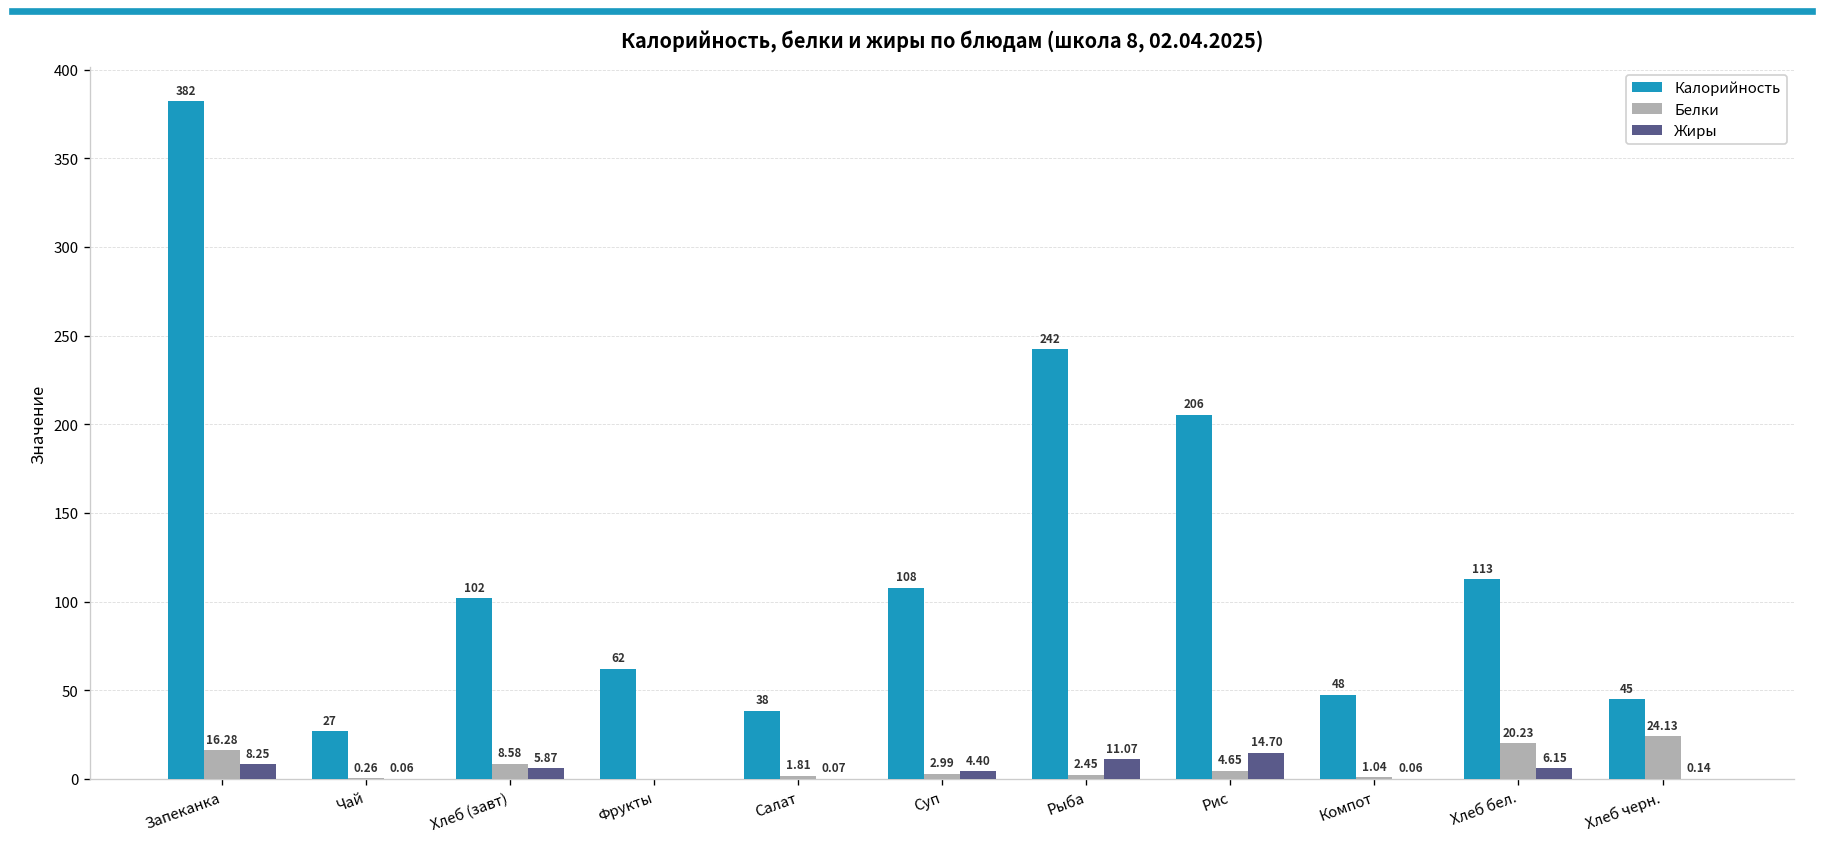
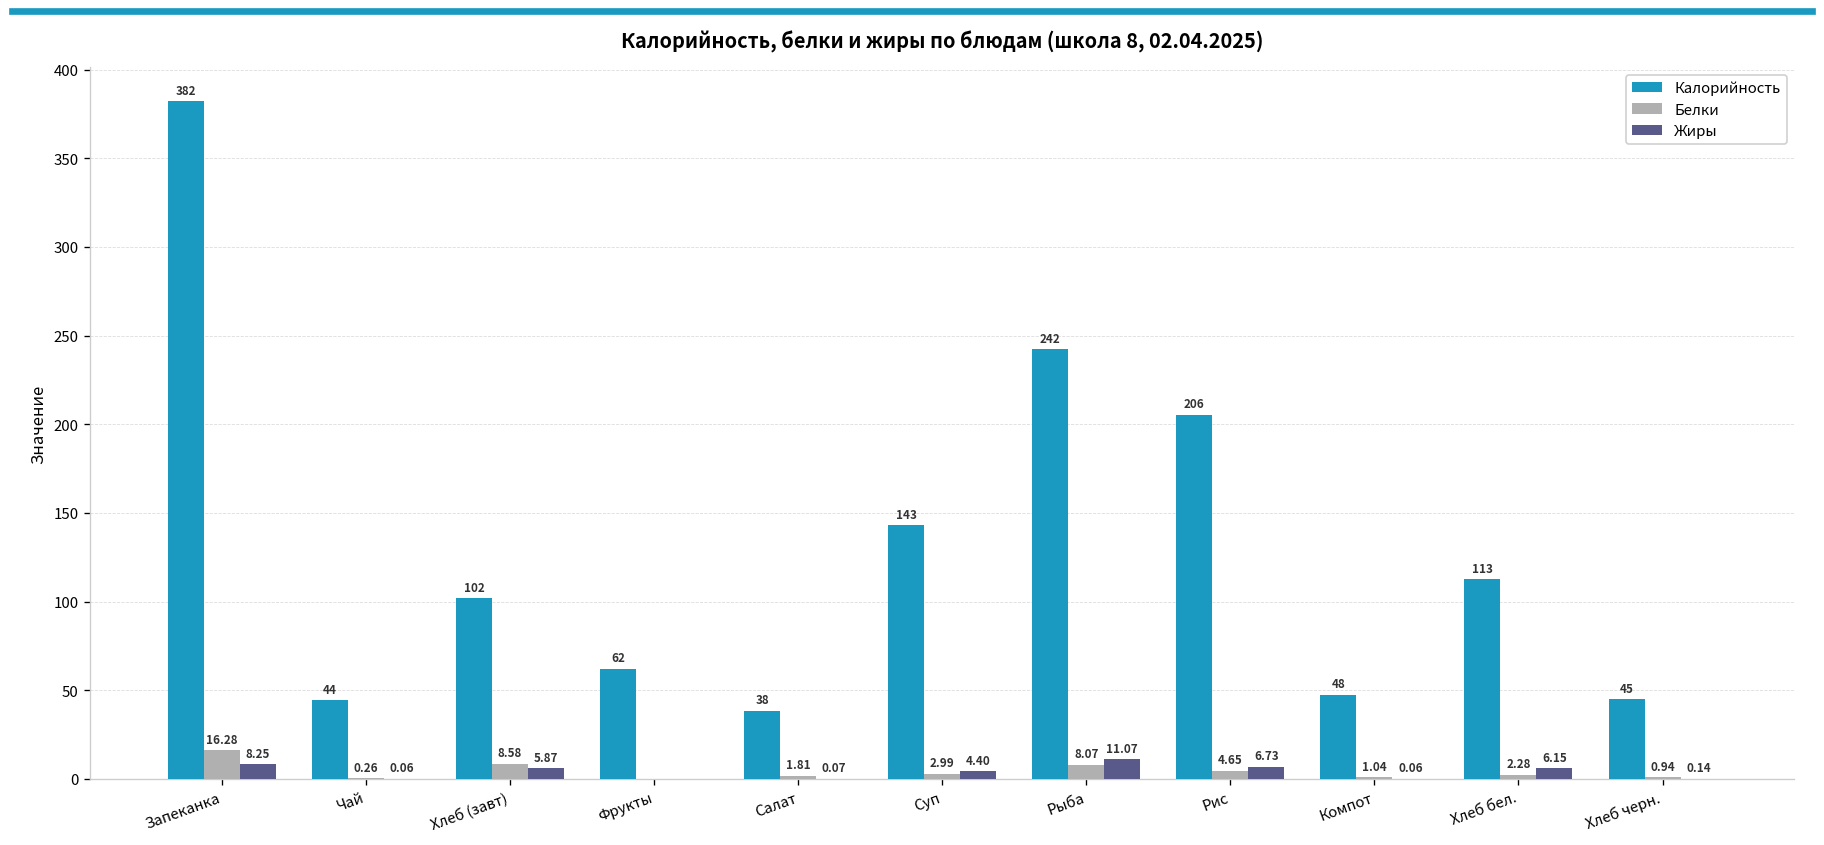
  {
    "Калорийность": {
      "Запеканка": 382,
-     "Чай": 27,
+     "Чай": 44,
      "Хлеб (завт)": 102,
      "Фрукты": 62,
      "Салат": 38,
-     "Суп": 108,
+     "Суп": 143,
      "Рыба": 242,
      "Рис": 206,
      "Компот": 48,
      "Хлеб бел.": 113,
      "Хлеб черн.": 45
    },
    "Белки": {
      "Запеканка": 16.28,
      "Чай": 0.26,
      "Хлеб (завт)": 8.58,
      "Салат": 1.81,
      "Суп": 2.99,
-     "Рыба": 2.45,
+     "Рыба": 8.07,
      "Рис": 4.65,
      "Компот": 1.04,
-     "Хлеб бел.": 20.23,
-     "Хлеб черн.": 24.13
+     "Хлеб бел.": 2.28,
+     "Хлеб черн.": 0.94
    },
    "Жиры": {
      "Запеканка": 8.25,
      "Чай": 0.06,
      "Хлеб (завт)": 5.87,
      "Салат": 0.07,
      "Суп": 4.40,
      "Рыба": 11.07,
-     "Рис": 14.70,
+     "Рис": 6.73,
      "Компот": 0.06,
      "Хлеб бел.": 6.15,
      "Хлеб черн.": 0.14
    }
  }
